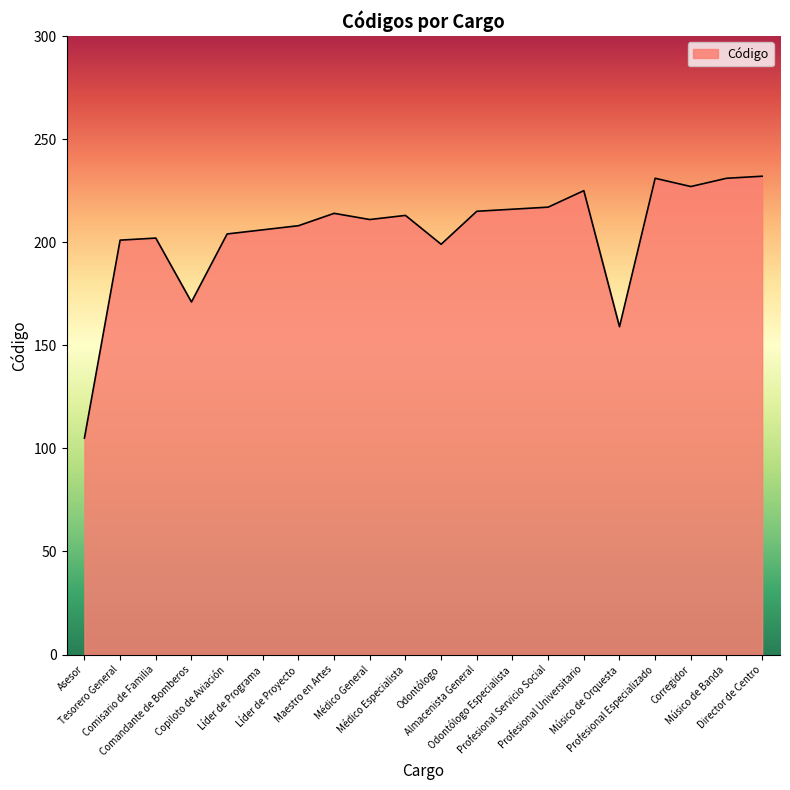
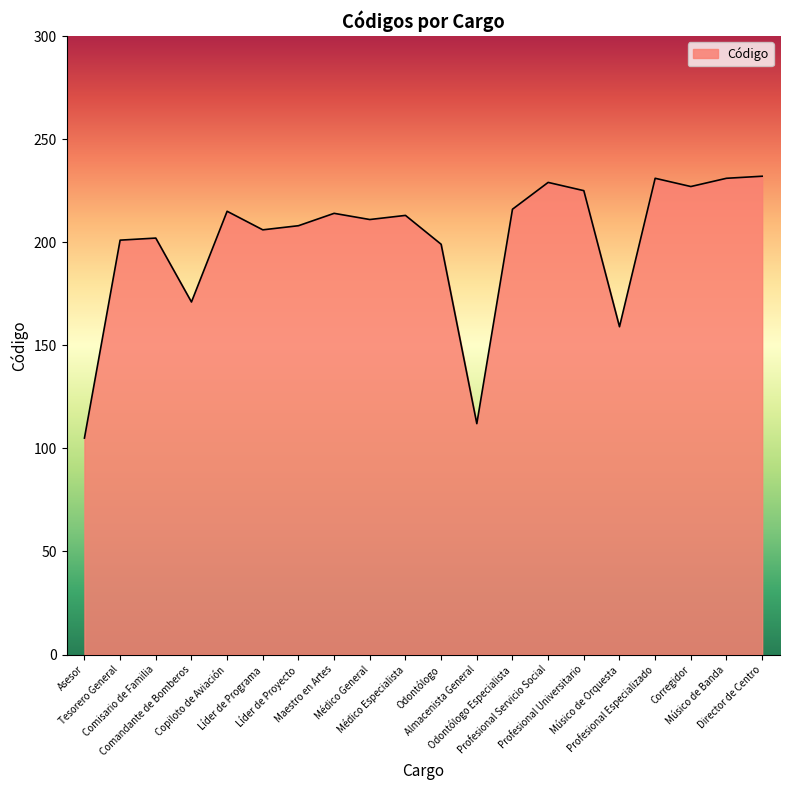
  {
    "Asesor": 105,
    "Tesorero General": 201,
    "Comisario de Familia": 202,
    "Comandante de Bomberos": 171,
-   "Copiloto de Aviación": 204,
+   "Copiloto de Aviación": 215,
    "Líder de Programa": 206,
    "Líder de Proyecto": 208,
    "Maestro en Artes": 214,
    "Médico General": 211,
    "Médico Especialista": 213,
    "Odontólogo": 199,
-   "Almacenista General": 215,
+   "Almacenista General": 112,
    "Odontólogo Especialista": 216,
-   "Profesional Servicio Social": 217,
+   "Profesional Servicio Social": 229,
    "Profesional Universitario": 225,
    "Músico de Orquesta": 159,
    "Profesional Especializado": 231,
    "Corregidor": 227,
    "Músico de Banda": 231,
    "Director de Centro": 232
  }
